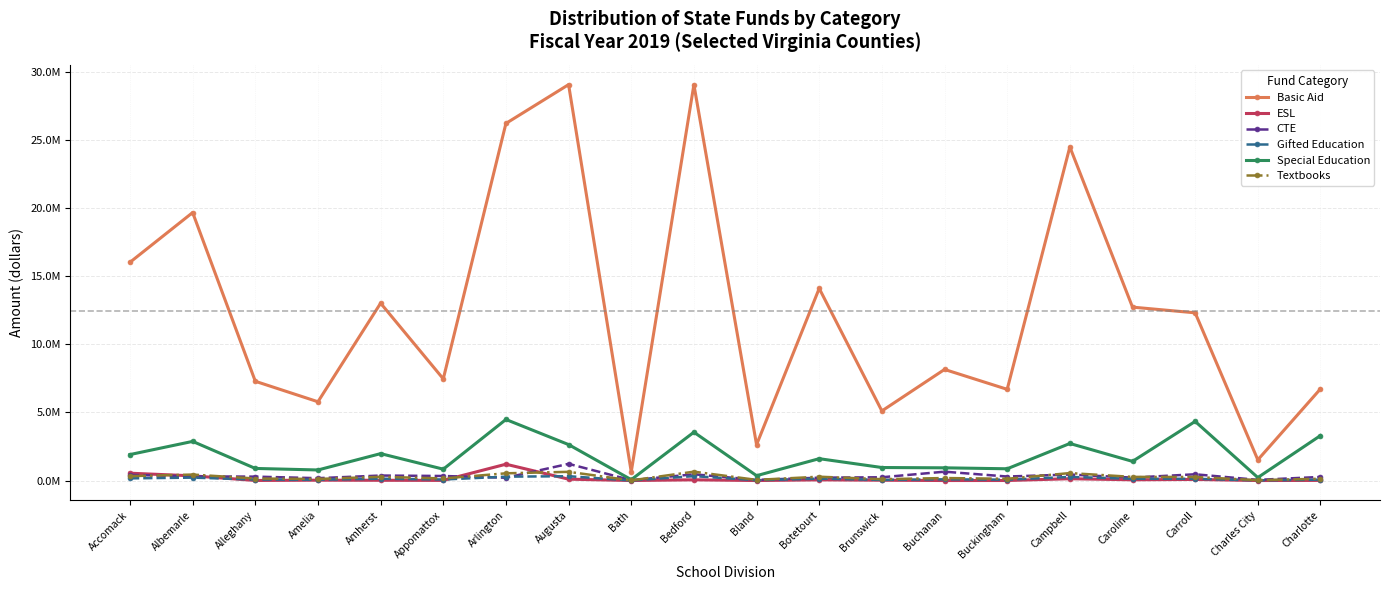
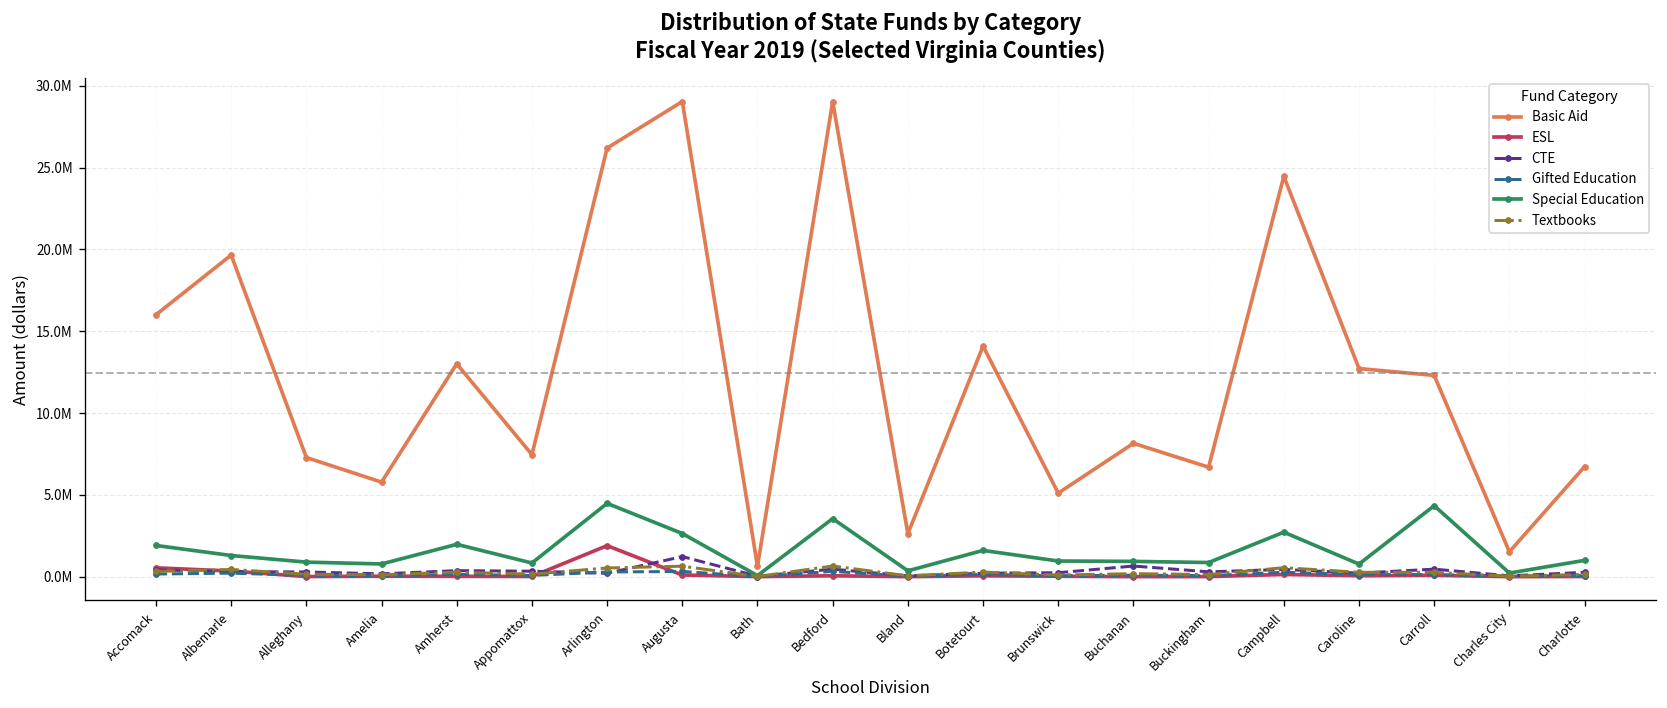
  {
    "Basic Aid": {
      "Accomack": 16000000,
      "Albemarle": 19700000,
      "Alleghany": 7300000,
      "Amelia": 5800000,
      "Amherst": 13000000,
      "Appomattox": 7500000,
      "Arlington": 26200000,
      "Augusta": 29000000,
      "Bath": 600000,
      "Bedford": 29000000,
      "Bland": 2600000,
      "Botetourt": 14100000,
      "Brunswick": 5100000,
      "Buchanan": 8200000,
      "Buckingham": 6700000,
      "Campbell": 24500000,
      "Caroline": 12700000,
      "Carroll": 12300000,
      "Charles City": 1500000,
      "Charlotte": 6700000
    },
    "ESL": {
-     "Arlington": 1200000,
+     "Arlington": 1900000,
      "Augusta": 100000,
      "Bedford": 100000
    },
    "CTE": {
      "Augusta": 1200000,
      "Buchanan": 700000,
      "Carroll": 500000
    },
    "Gifted Education": {
      "Augusta": 300000
    },
    "Special Education": {
      "Accomack": 1900000,
-     "Albemarle": 2900000,
+     "Albemarle": 1300000,
      "Alleghany": 900000,
      "Amelia": 800000,
      "Amherst": 2000000,
      "Appomattox": 800000,
      "Arlington": 4500000,
      "Augusta": 2600000,
      "Bedford": 3500000,
      "Bland": 400000,
      "Botetourt": 1600000,
      "Brunswick": 1000000,
      "Buchanan": 900000,
      "Buckingham": 900000,
      "Campbell": 2700000,
-     "Caroline": 1400000,
+     "Caroline": 800000,
      "Carroll": 4300000,
-     "Charlotte": 3300000
+     "Charlotte": 1000000
    },
    "Textbooks": {
      "Arlington": 500000,
      "Augusta": 600000,
      "Bedford": 700000
    }
  }
